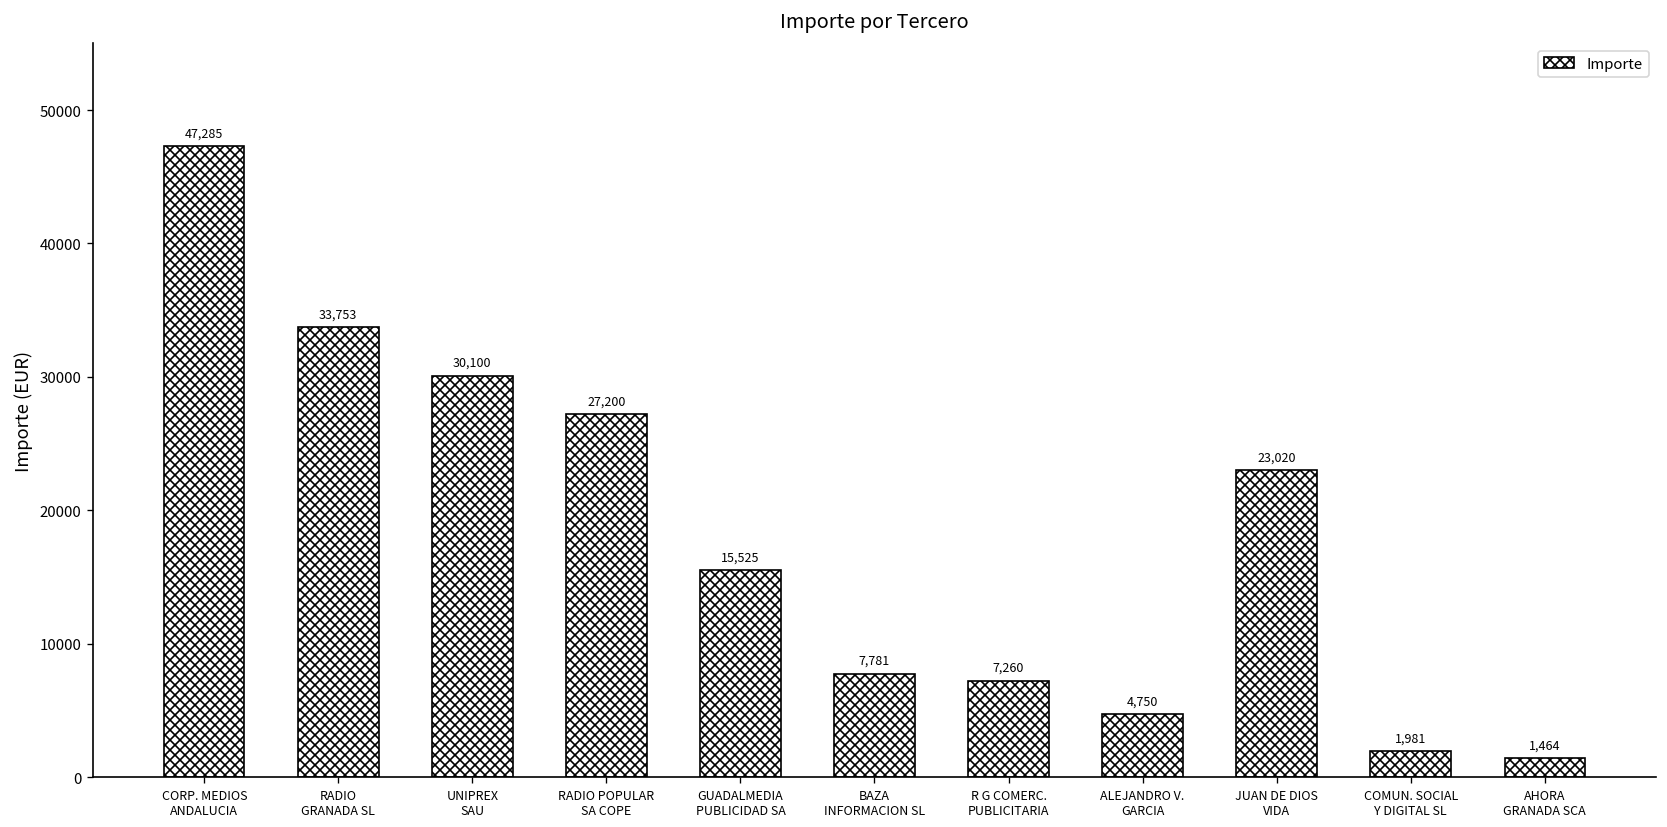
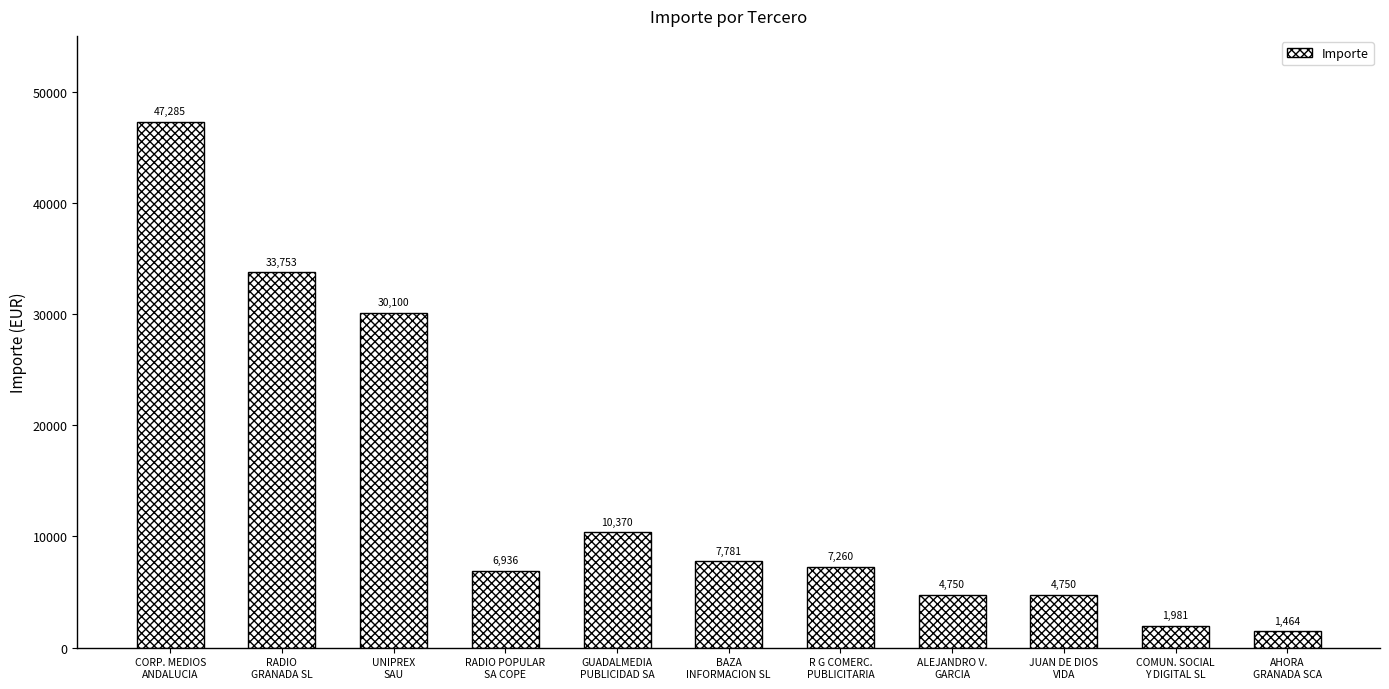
  {
    "CORP. MEDIOS ANDALUCIA": "47,285",
    "RADIO GRANADA SL": "33,753",
    "UNIPREX SAU": "30,100",
-   "RADIO POPULAR SA COPE": "27,200",
-   "GUADALMEDIA PUBLICIDAD SA": "15,525",
+   "RADIO POPULAR SA COPE": "6,936",
+   "GUADALMEDIA PUBLICIDAD SA": "10,370",
    "BAZA INFORMACION SL": "7,781",
    "R G COMERC. PUBLICITARIA": "7,260",
    "ALEJANDRO V. GARCIA": "4,750",
-   "JUAN DE DIOS VIDA": "23,020",
+   "JUAN DE DIOS VIDA": "4,750",
    "COMUN. SOCIAL Y DIGITAL SL": "1,981",
    "AHORA GRANADA SCA": "1,464"
  }
